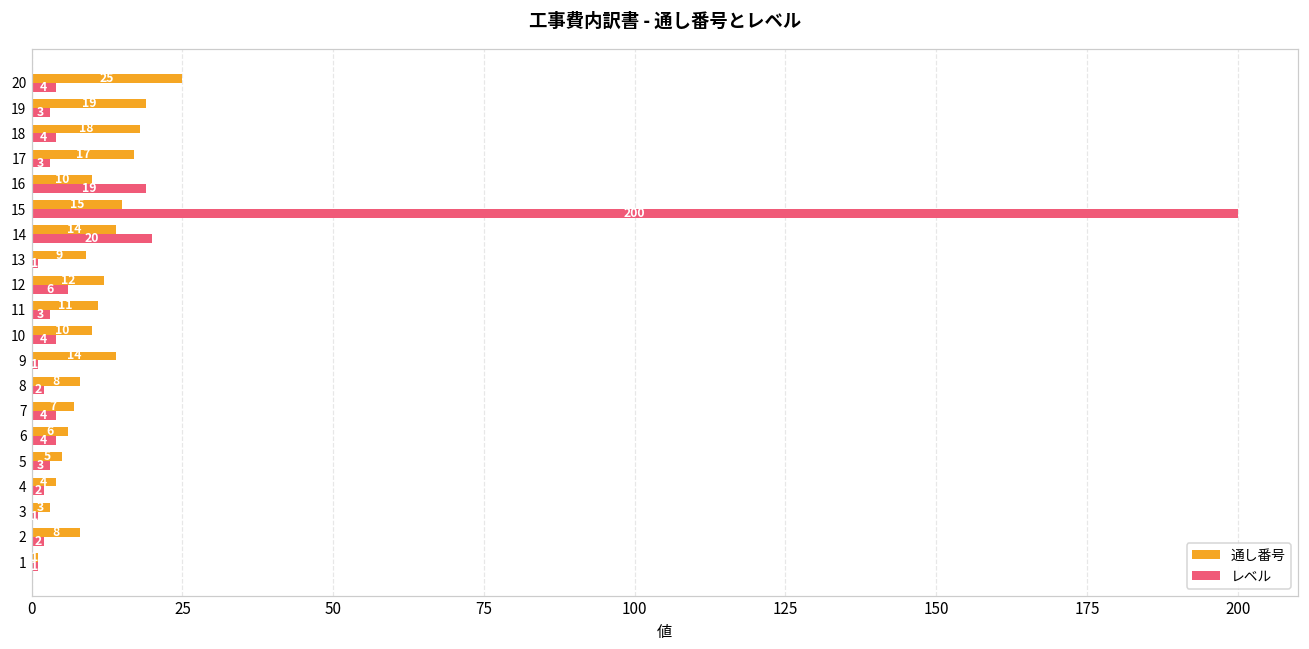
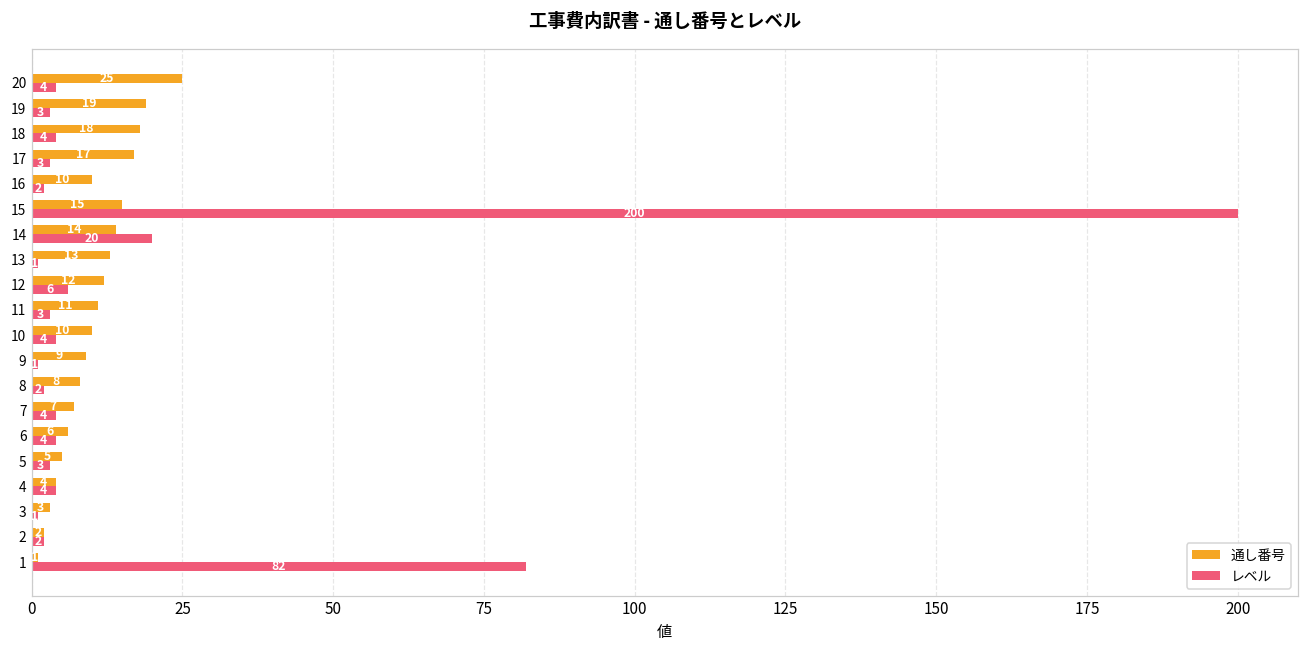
  {
    "通し番号": {
      "20": 25,
      "19": 19,
      "18": 18,
-     "13": 9,
-     "9": 14,
-     "2": 8
+     "13": 13,
+     "9": 9,
+     "2": 2
    },
    "レベル": {
      "20": 4,
      "19": 3,
      "18": 4,
      "17": 3,
-     "16": 19,
+     "16": 2,
      "14": 20,
      "13": 1,
      "12": 6,
      "11": 3,
      "10": 4,
      "9": 1,
      "8": 2,
      "7": 4,
      "6": 4,
      "5": 3,
-     "4": 2,
+     "4": 4,
      "3": 1,
      "2": 2,
-     "1": 1
+     "1": 82
    }
  }
